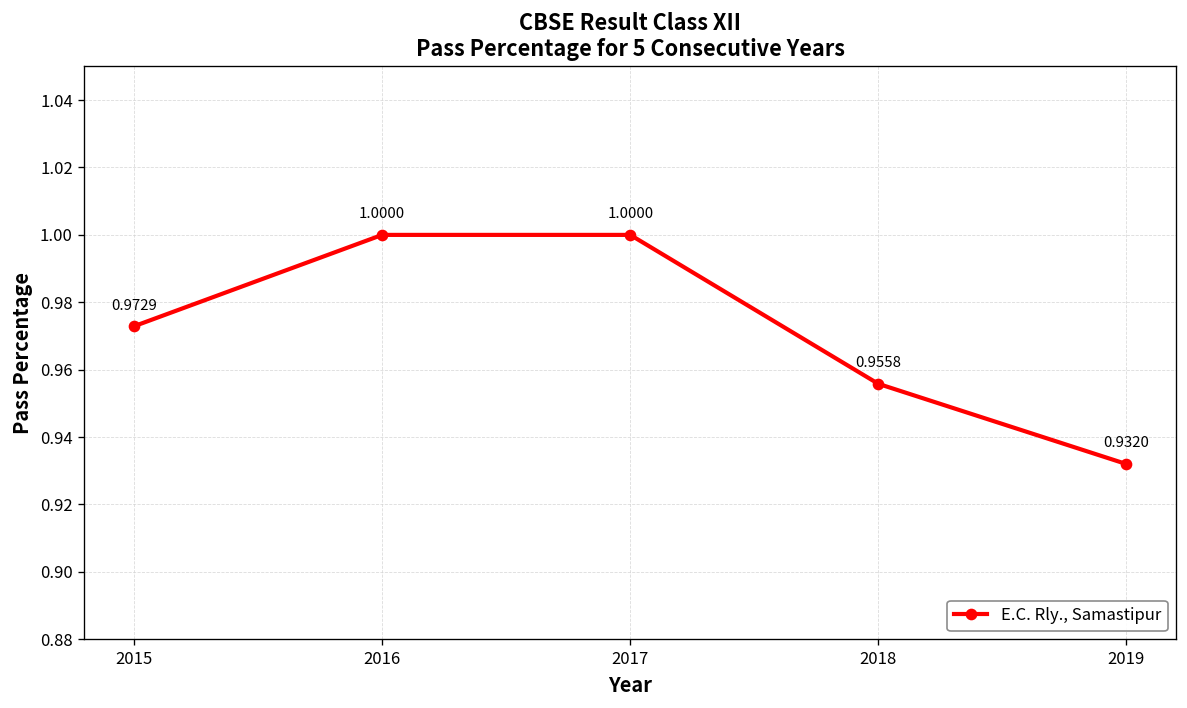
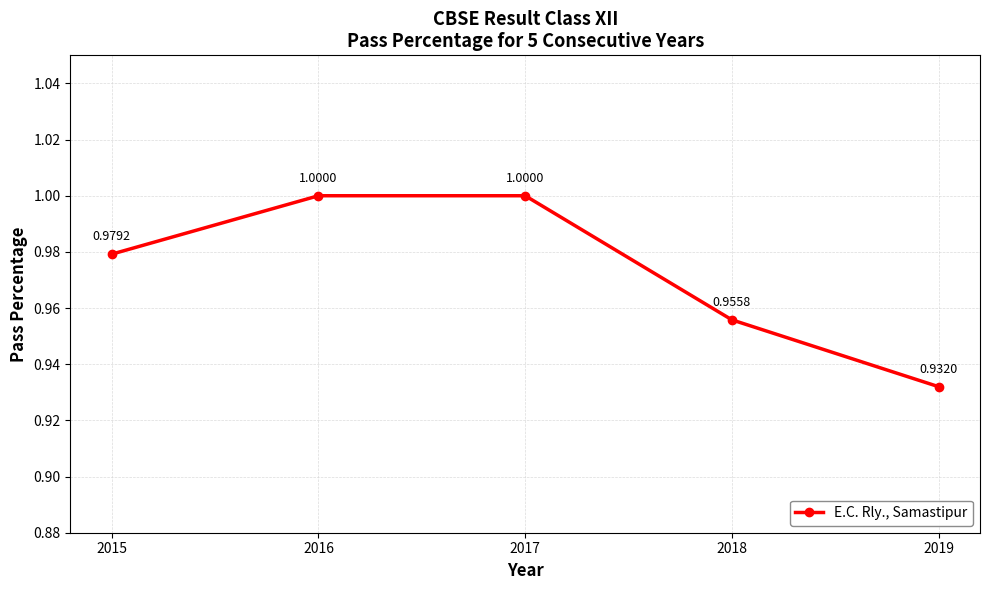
  {
-   "2015": 0.9729,
+   "2015": 0.9792,
    "2016": 1.0000,
    "2017": 1.0000,
    "2018": 0.9558,
    "2019": 0.9320
  }
